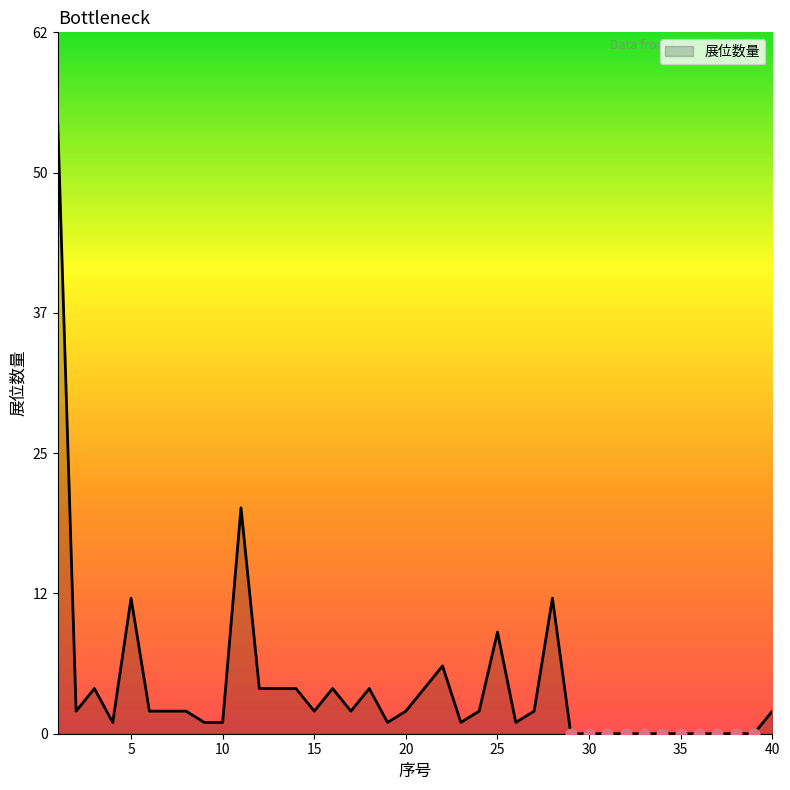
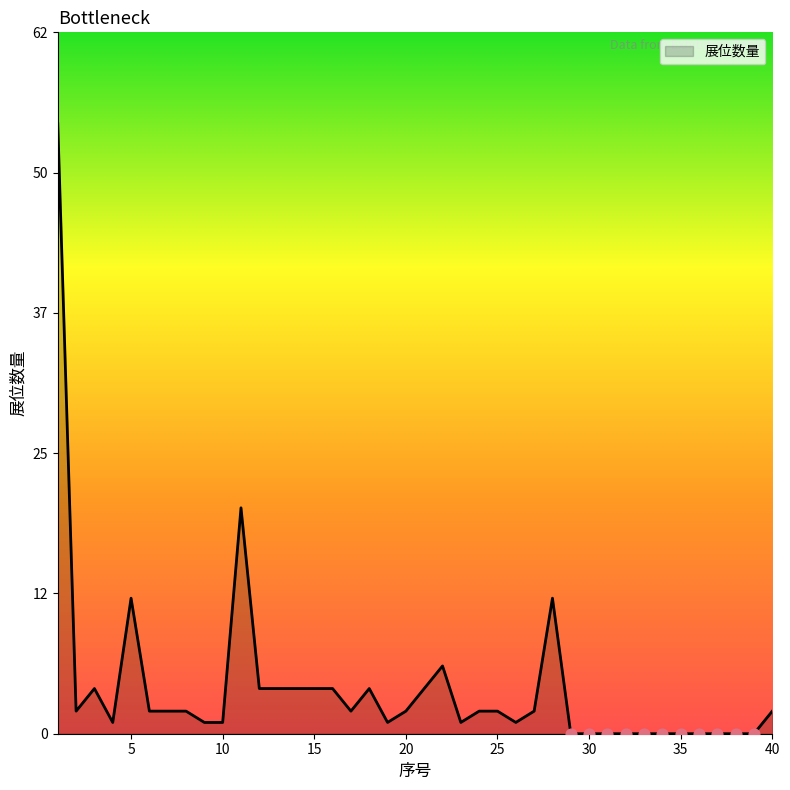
  {
    "展位数量": {
      "5": 12,
      "10": 1,
-     "15": 2,
+     "15": 4,
      "20": 2,
-     "25": 9,
+     "25": 2,
      "40": 2
    }
  }
